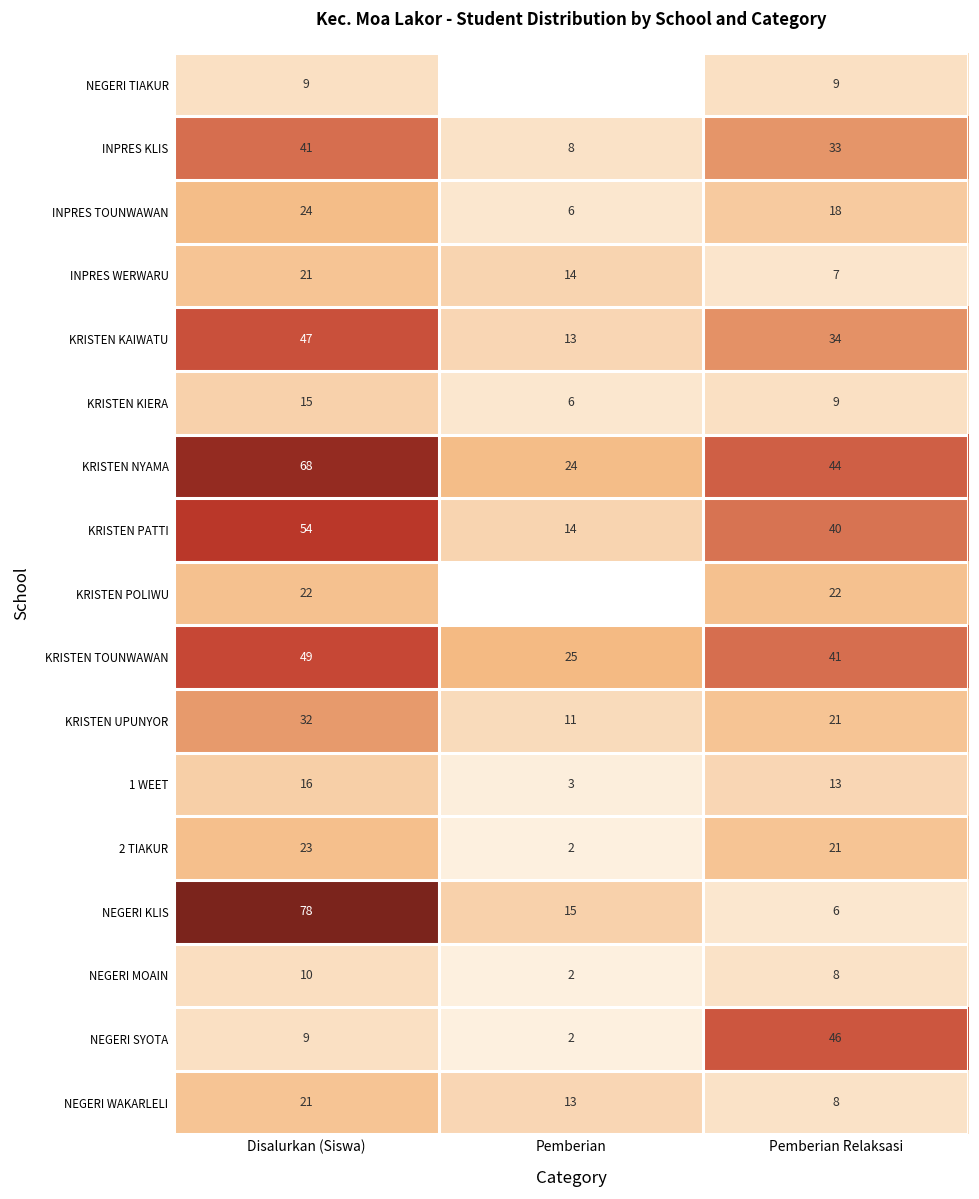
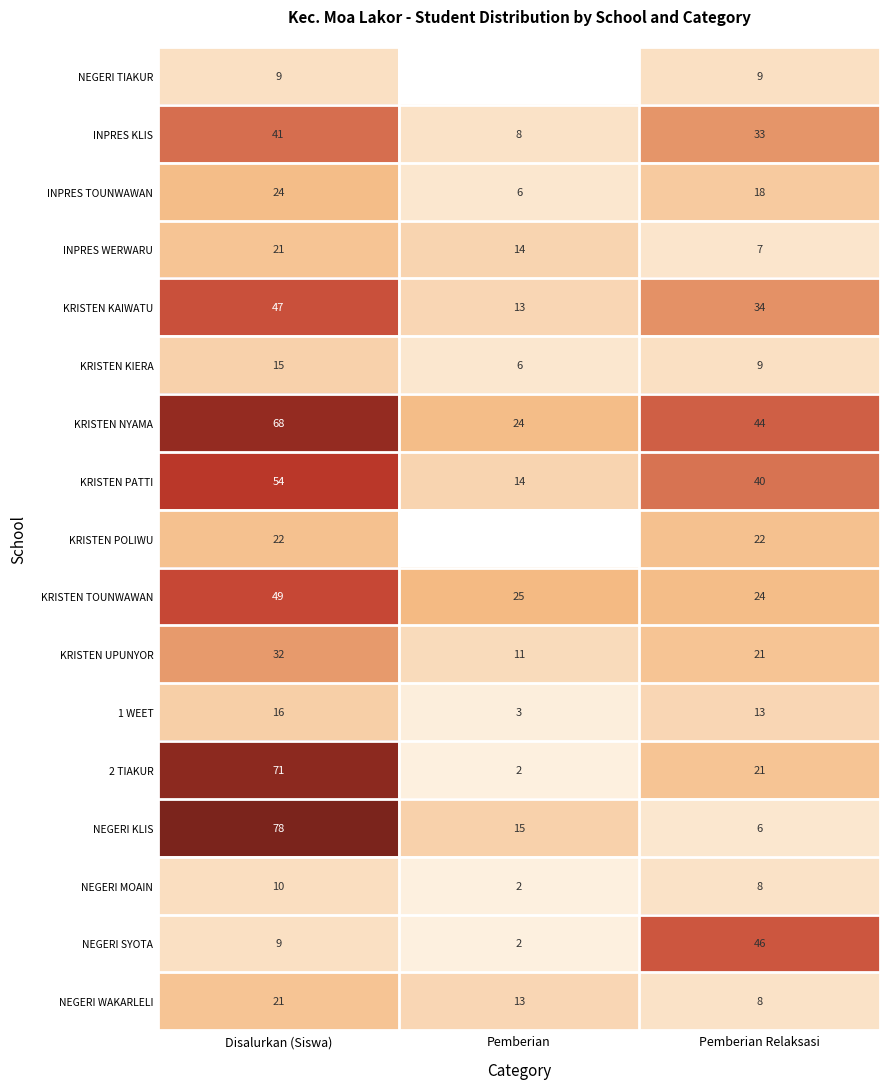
  {
    "NEGERI TIAKUR": {
      "Disalurkan (Siswa)": 9,
      "Pemberian Relaksasi": 9
    },
    "INPRES KLIS": {
      "Disalurkan (Siswa)": 41,
      "Pemberian": 8,
      "Pemberian Relaksasi": 33
    },
    "INPRES TOUNWAWAN": {
      "Disalurkan (Siswa)": 24,
      "Pemberian": 6,
      "Pemberian Relaksasi": 18
    },
    "INPRES WERWARU": {
      "Disalurkan (Siswa)": 21,
      "Pemberian": 14,
      "Pemberian Relaksasi": 7
    },
    "KRISTEN KAIWATU": {
      "Disalurkan (Siswa)": 47,
      "Pemberian": 13,
      "Pemberian Relaksasi": 34
    },
    "KRISTEN KIERA": {
      "Disalurkan (Siswa)": 15,
      "Pemberian": 6,
      "Pemberian Relaksasi": 9
    },
    "KRISTEN NYAMA": {
      "Disalurkan (Siswa)": 68,
      "Pemberian": 24,
      "Pemberian Relaksasi": 44
    },
    "KRISTEN PATTI": {
      "Disalurkan (Siswa)": 54,
      "Pemberian": 14,
      "Pemberian Relaksasi": 40
    },
    "KRISTEN POLIWU": {
      "Disalurkan (Siswa)": 22,
      "Pemberian Relaksasi": 22
    },
    "KRISTEN TOUNWAWAN": {
      "Disalurkan (Siswa)": 49,
      "Pemberian": 25,
-     "Pemberian Relaksasi": 41
+     "Pemberian Relaksasi": 24
    },
    "KRISTEN UPUNYOR": {
      "Disalurkan (Siswa)": 32,
      "Pemberian": 11,
      "Pemberian Relaksasi": 21
    },
    "1 WEET": {
      "Disalurkan (Siswa)": 16,
      "Pemberian": 3,
      "Pemberian Relaksasi": 13
    },
    "2 TIAKUR": {
-     "Disalurkan (Siswa)": 23,
+     "Disalurkan (Siswa)": 71,
      "Pemberian": 2,
      "Pemberian Relaksasi": 21
    },
    "NEGERI KLIS": {
      "Disalurkan (Siswa)": 78,
      "Pemberian": 15,
      "Pemberian Relaksasi": 6
    },
    "NEGERI MOAIN": {
      "Disalurkan (Siswa)": 10,
      "Pemberian": 2,
      "Pemberian Relaksasi": 8
    },
    "NEGERI SYOTA": {
      "Disalurkan (Siswa)": 9,
      "Pemberian": 2,
      "Pemberian Relaksasi": 46
    },
    "NEGERI WAKARLELI": {
      "Disalurkan (Siswa)": 21,
      "Pemberian": 13,
      "Pemberian Relaksasi": 8
    }
  }
